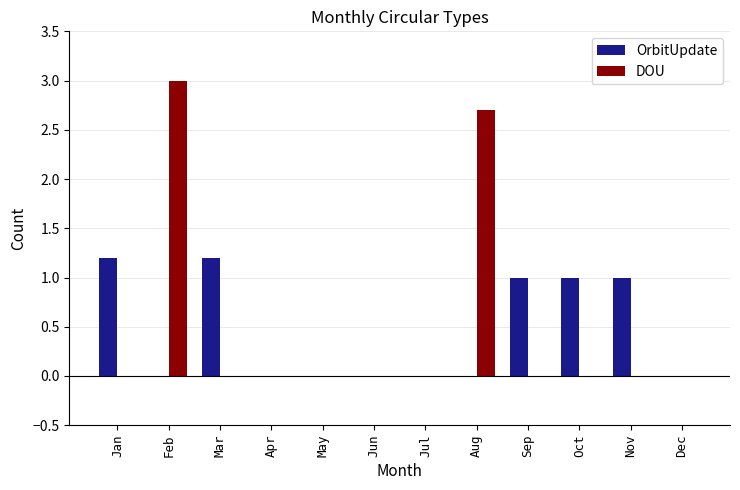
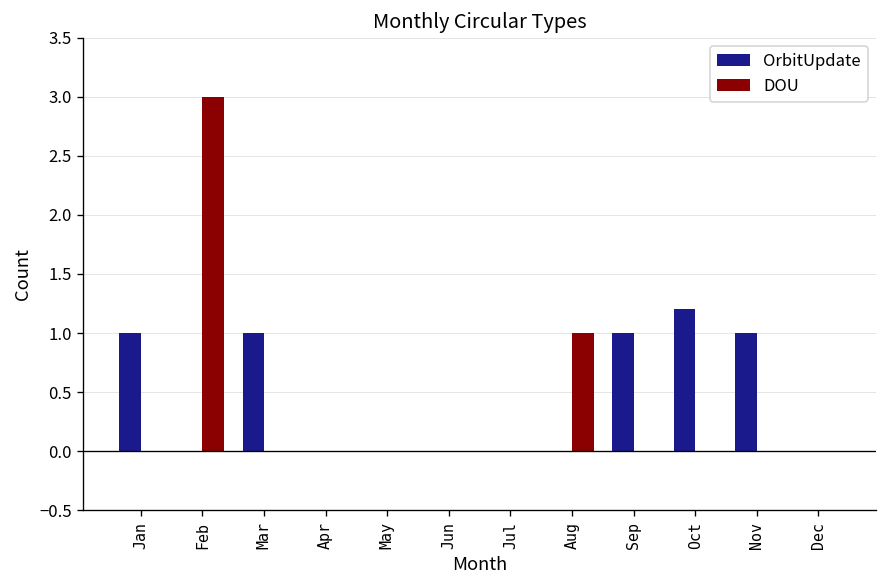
  {
    "OrbitUpdate": {
-     "Jan": 1.2,
+     "Jan": 1.0,
      "Feb": 0.0,
-     "Mar": 1.2,
+     "Mar": 1.0,
      "Apr": 0.0,
      "May": 0.0,
      "Jun": 0.0,
      "Jul": 0.0,
      "Aug": 0.0,
      "Sep": 1.0,
-     "Oct": 1.0,
+     "Oct": 1.2,
      "Nov": 1.0,
      "Dec": 0.0
    },
    "DOU": {
      "Jan": 0.0,
      "Feb": 3.0,
      "Mar": 0.0,
      "Apr": 0.0,
      "May": 0.0,
      "Jun": 0.0,
      "Jul": 0.0,
-     "Aug": 2.7,
+     "Aug": 1.0,
      "Sep": 0.0,
      "Oct": 0.0,
      "Nov": 0.0,
      "Dec": 0.0
    }
  }
